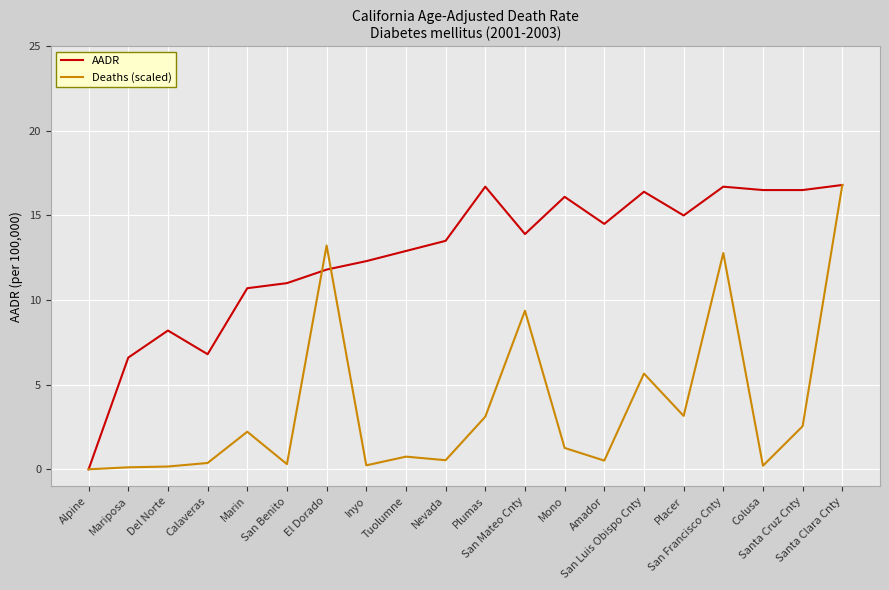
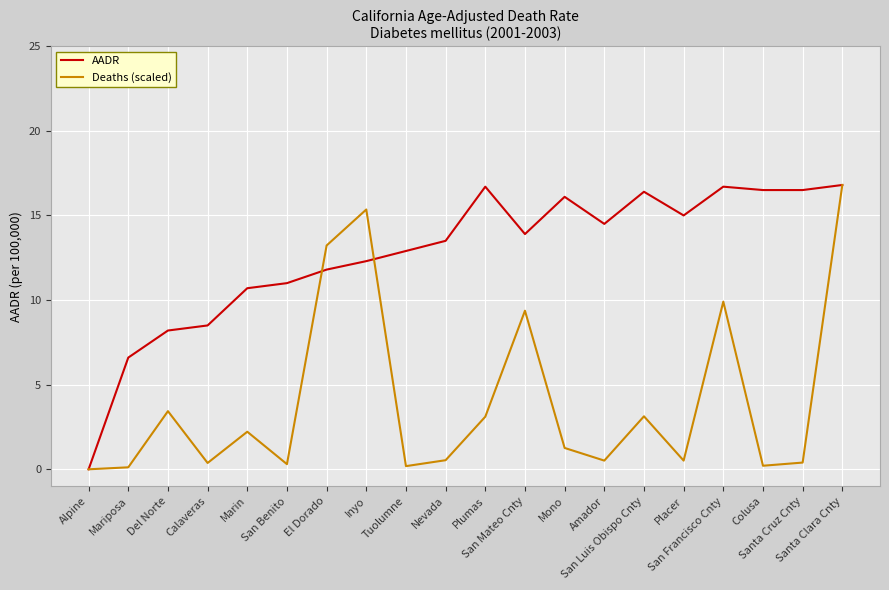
  {
    "AADR": {
      "Mariposa": 6.6,
      "Del Norte": 8.2,
-     "Calaveras": 6.8,
+     "Calaveras": 8.5,
      "Marin": 10.7,
      "San Benito": 11.0,
      "El Dorado": 11.8,
      "Inyo": 12.3,
      "Tuolumne": 12.9,
      "Nevada": 13.5,
      "Plumas": 16.7,
      "San Mateo Cnty": 13.9,
      "Mono": 16.1,
      "Amador": 14.5,
      "San Luis Obispo Cnty": 16.4,
      "Placer": 15.0,
      "San Francisco Cnty": 16.7,
      "Colusa": 16.5,
      "Santa Cruz Cnty": 16.5
    },
    "Deaths (scaled)": {
      "Mariposa": 0.1,
-     "Del Norte": 0.2,
+     "Del Norte": 3.4,
      "Calaveras": 0.4,
      "Marin": 2.2,
      "San Benito": 0.3,
      "El Dorado": 13.2,
-     "Inyo": 0.2,
-     "Tuolumne": 0.7,
+     "Inyo": 15.4,
+     "Tuolumne": 0.2,
      "Nevada": 0.5,
      "Plumas": 3.1,
      "San Mateo Cnty": 9.4,
      "Mono": 1.3,
      "Amador": 0.5,
-     "San Luis Obispo Cnty": 5.7,
-     "Placer": 3.2,
-     "San Francisco Cnty": 12.8,
+     "San Luis Obispo Cnty": 3.1,
+     "Placer": 0.5,
+     "San Francisco Cnty": 9.9,
      "Colusa": 0.2,
-     "Santa Cruz Cnty": 2.5
+     "Santa Cruz Cnty": 0.4
    }
  }
